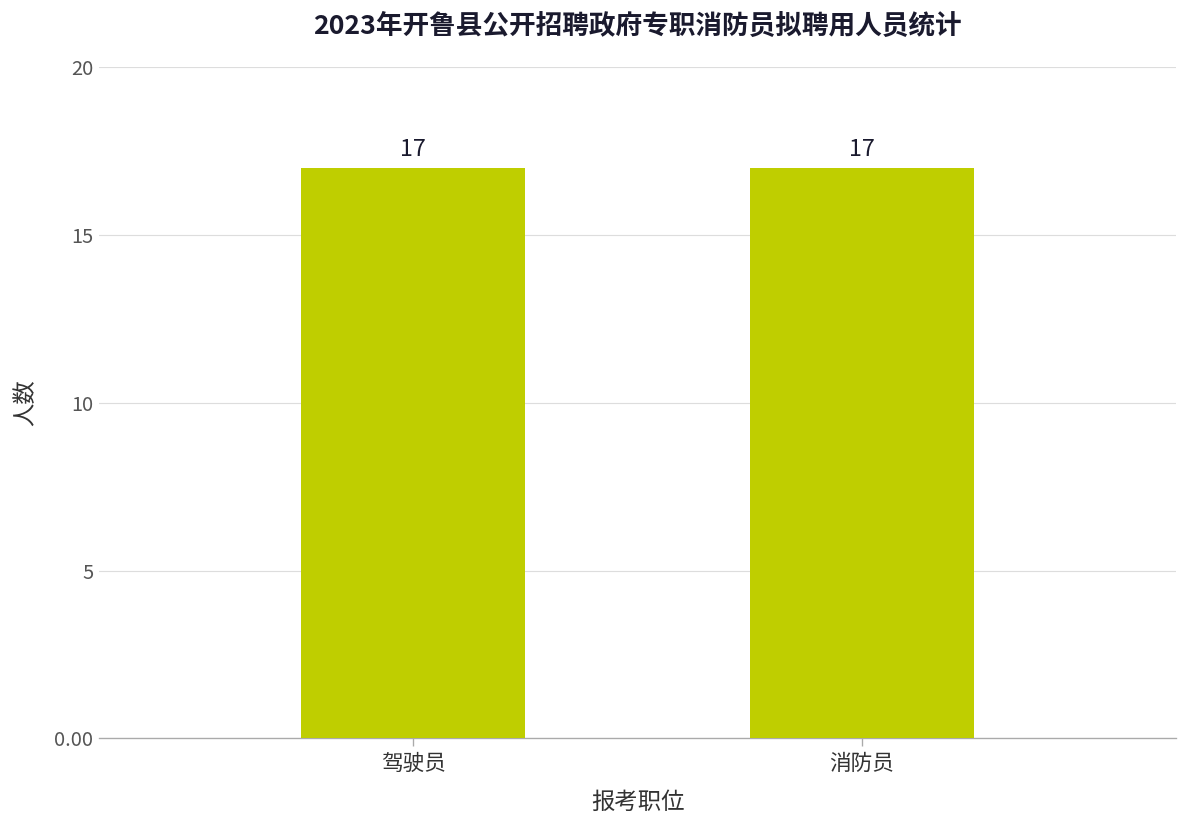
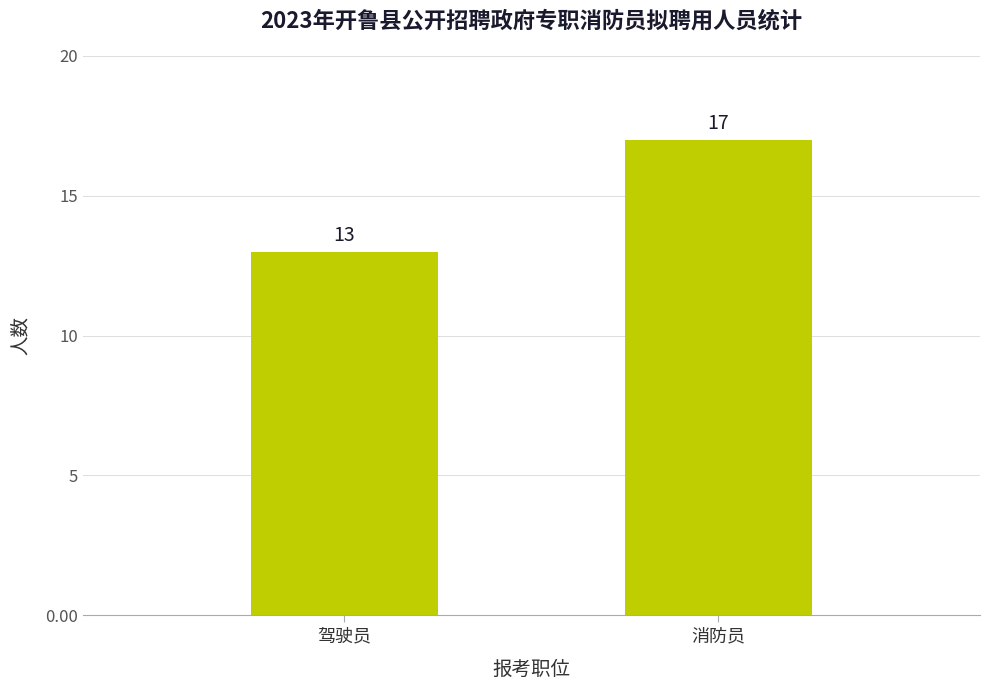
  {
-   "驾驶员": 17,
+   "驾驶员": 13,
    "消防员": 17
  }
